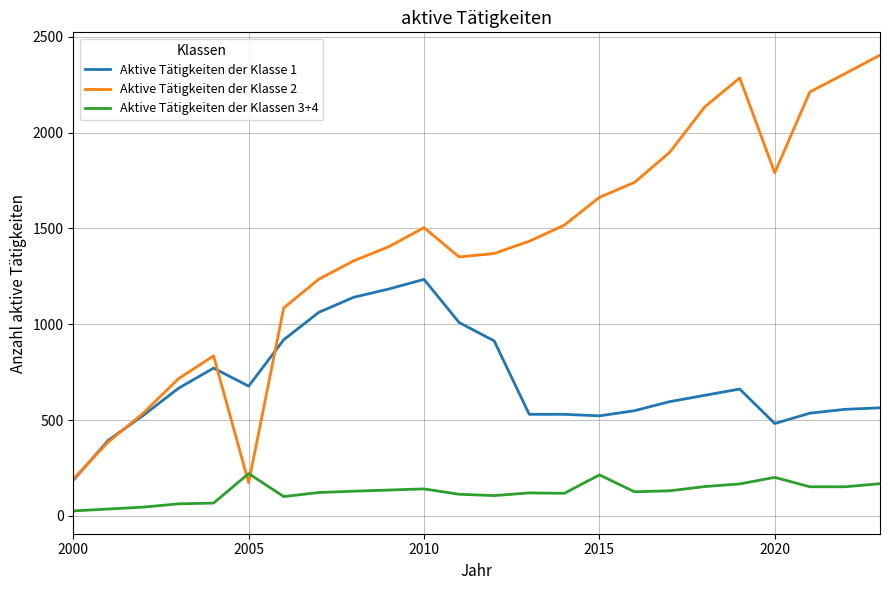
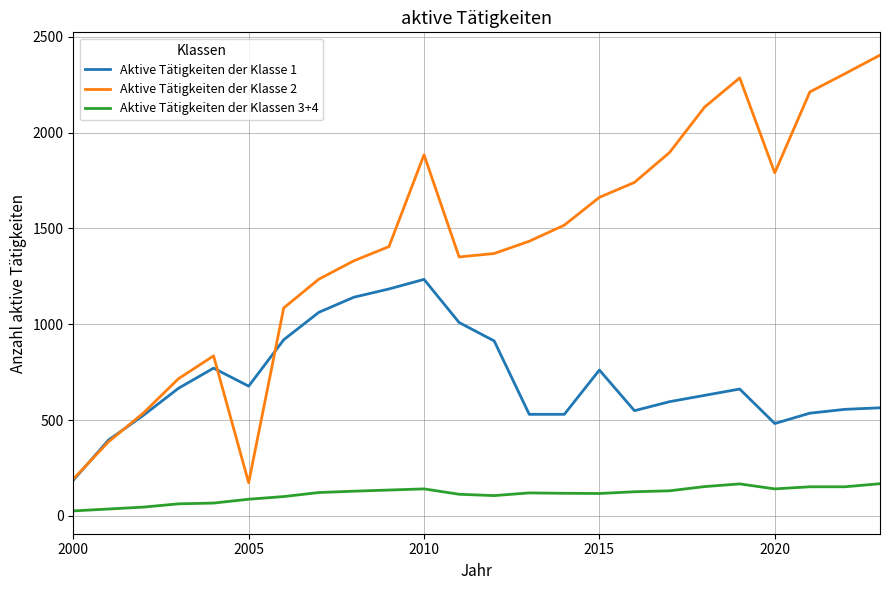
  {
    "Aktive Tätigkeiten der Klasse 1": {
      "2005": 680,
      "2010": 1230,
-     "2015": 520,
+     "2015": 760,
      "2020": 480
    },
    "Aktive Tätigkeiten der Klasse 2": {
      "2005": 170,
-     "2010": 1500,
+     "2010": 1880,
      "2015": 1660,
      "2020": 1790
    },
    "Aktive Tätigkeiten der Klassen 3+4": {
      "2000": 30,
-     "2005": 220,
+     "2005": 90,
      "2010": 140,
-     "2015": 210,
-     "2020": 200
+     "2015": 120,
+     "2020": 140
    }
  }
